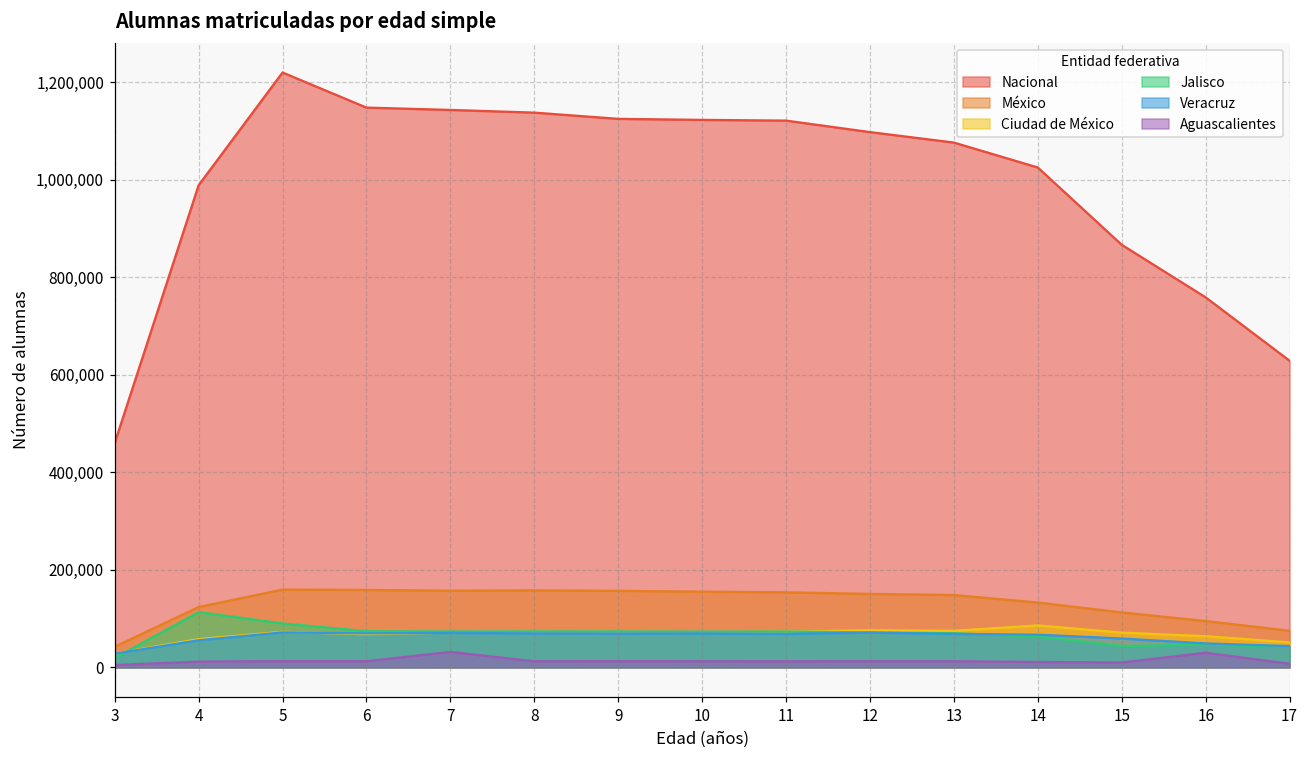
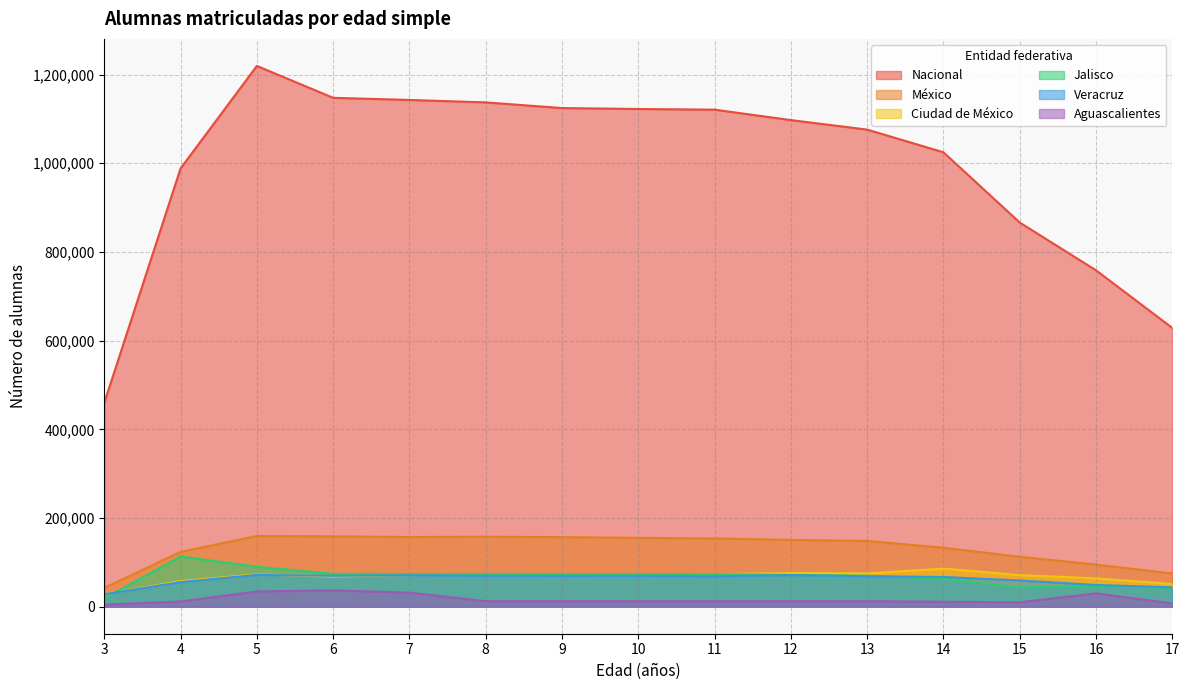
  {
    "Jalisco": {
      "3": "20,000",
      "4": "110,000",
      "5": "90,000",
      "15": "40,000"
    },
    "Veracruz": {
      "15": "60,000"
    },
    "Aguascalientes": {
      "3": "0",
      "4": "10,000",
-     "5": "10,000",
-     "6": "10,000",
+     "5": "30,000",
+     "6": "40,000",
      "7": "30,000",
      "8": "10,000",
      "9": "10,000",
      "10": "10,000",
      "11": "10,000",
      "12": "10,000",
      "13": "10,000",
      "14": "10,000",
      "15": "10,000",
      "16": "30,000",
      "17": "10,000"
    }
  }
